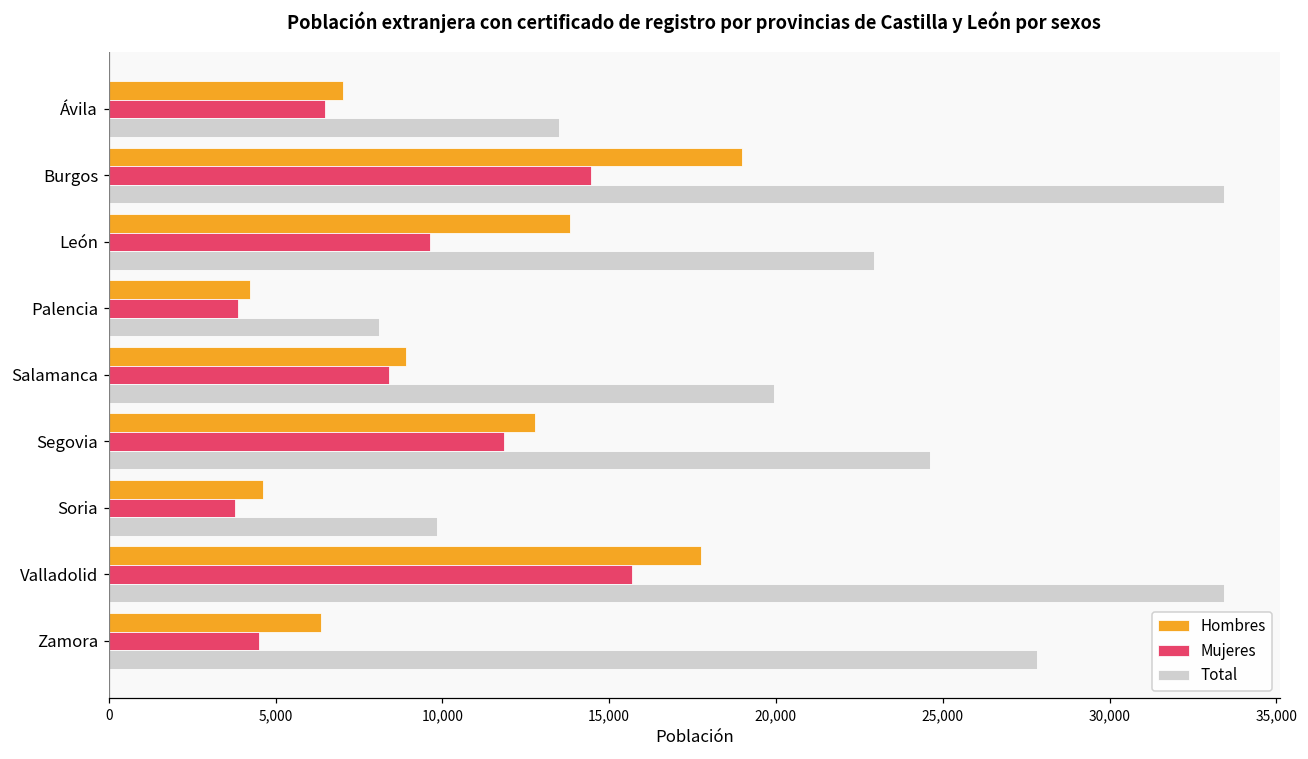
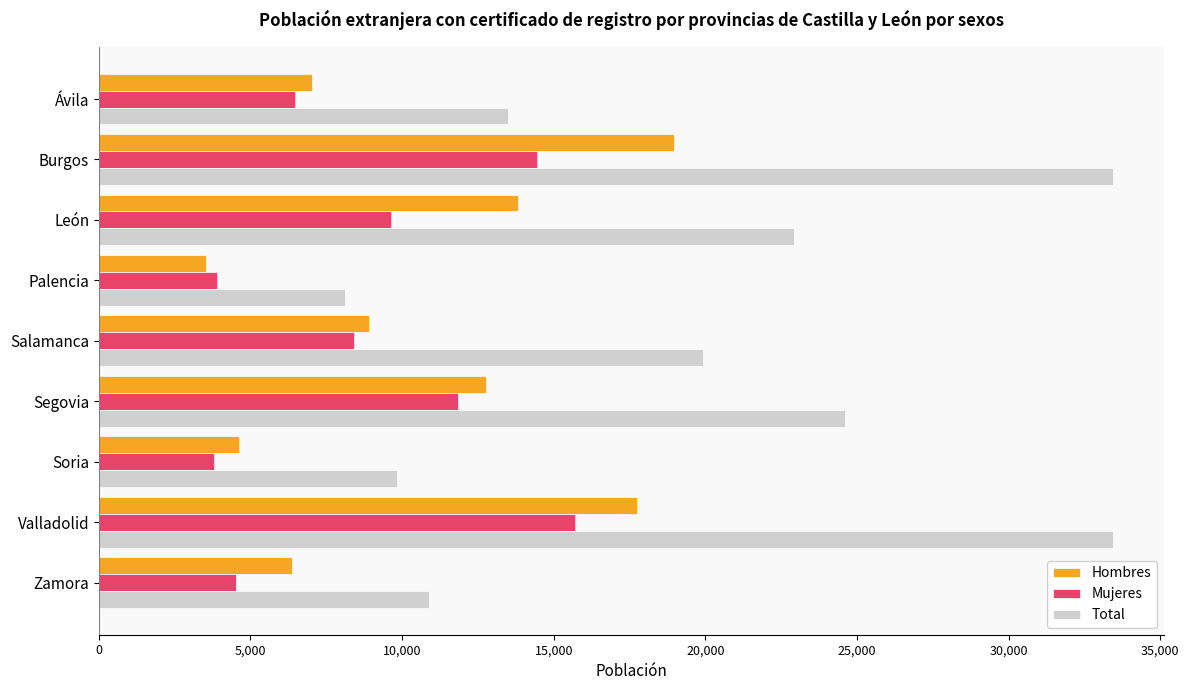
  {
    "Hombres": {
      "Ávila": "7,000",
      "Burgos": "19,000",
      "León": "13,800",
-     "Palencia": "4,200",
+     "Palencia": "3,500",
      "Salamanca": "8,900",
      "Segovia": "12,800",
      "Soria": "4,600",
      "Valladolid": "17,700",
      "Zamora": "6,400"
    },
    "Mujeres": {
      "Ávila": "6,500",
      "Burgos": "14,500",
      "León": "9,600",
      "Palencia": "3,900",
      "Salamanca": "8,400",
      "Segovia": "11,800",
      "Soria": "3,800",
      "Valladolid": "15,700",
      "Zamora": "4,500"
    },
    "Total": {
      "Ávila": "13,500",
      "Burgos": "33,400",
      "León": "22,900",
      "Palencia": "8,100",
      "Salamanca": "19,900",
      "Segovia": "24,600",
      "Soria": "9,800",
      "Valladolid": "33,400",
-     "Zamora": "27,800"
+     "Zamora": "10,900"
    }
  }
